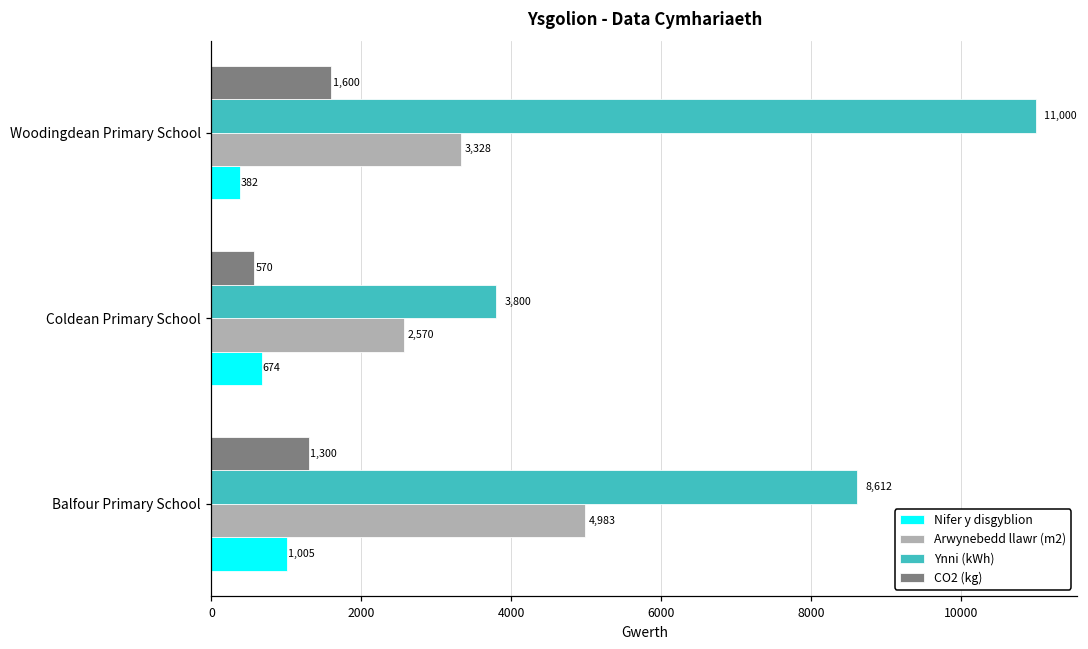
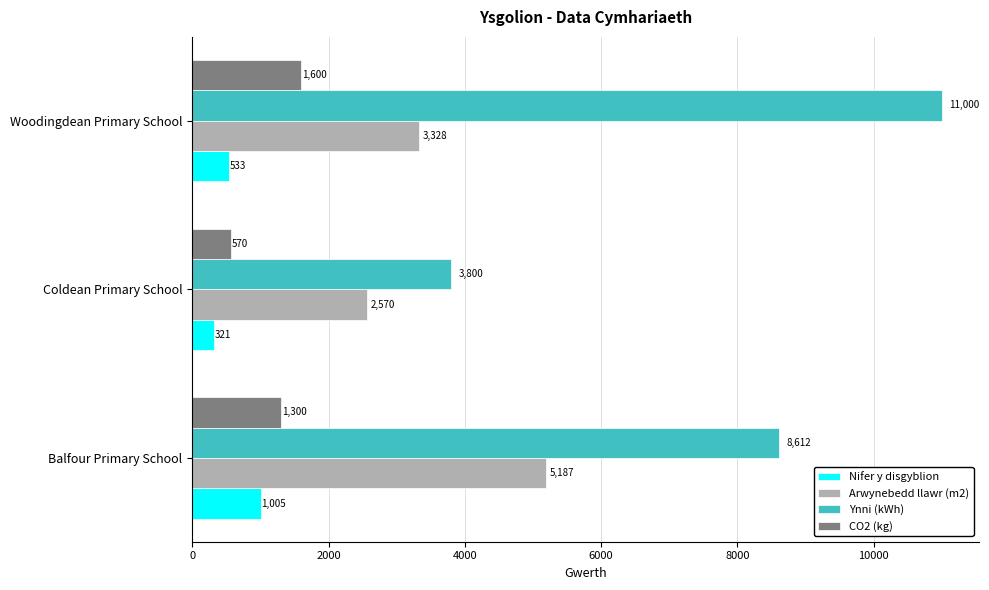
  {
    "Nifer y disgyblion": {
-     "Woodingdean Primary School": "382",
-     "Coldean Primary School": "674",
+     "Woodingdean Primary School": "533",
+     "Coldean Primary School": "321",
      "Balfour Primary School": "1,005"
    },
    "Arwynebedd llawr (m2)": {
      "Woodingdean Primary School": "3,328",
      "Coldean Primary School": "2,570",
-     "Balfour Primary School": "4,983"
+     "Balfour Primary School": "5,187"
    },
    "Ynni (kWh)": {
      "Woodingdean Primary School": "11,000",
      "Coldean Primary School": "3,800",
      "Balfour Primary School": "8,612"
    },
    "CO2 (kg)": {
      "Woodingdean Primary School": "1,600",
      "Coldean Primary School": "570",
      "Balfour Primary School": "1,300"
    }
  }
